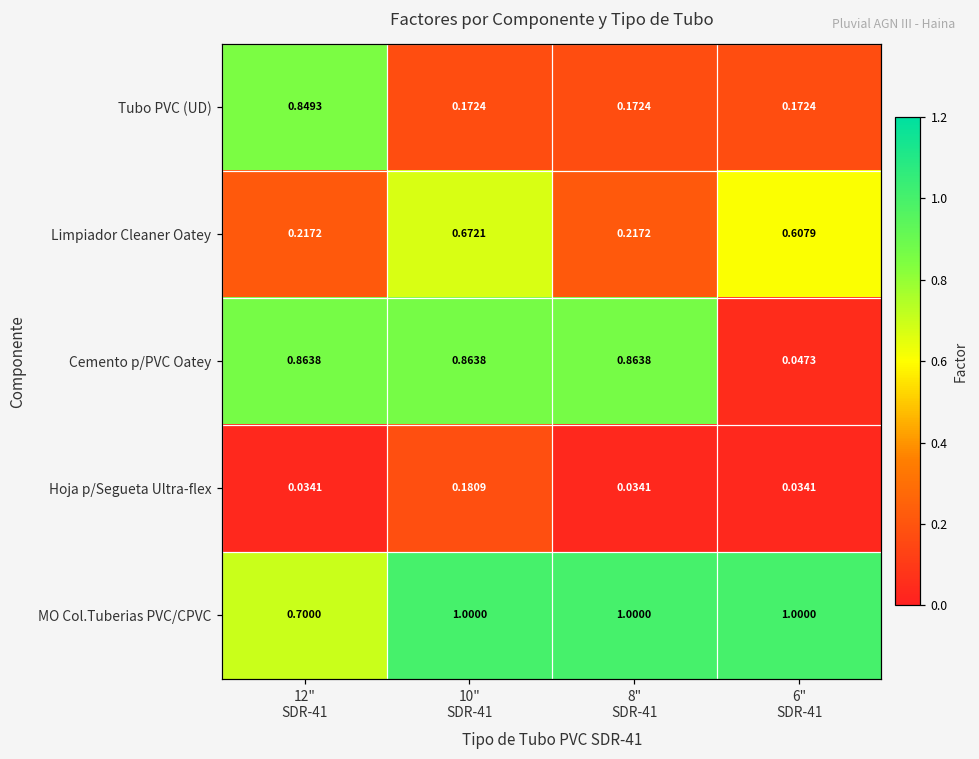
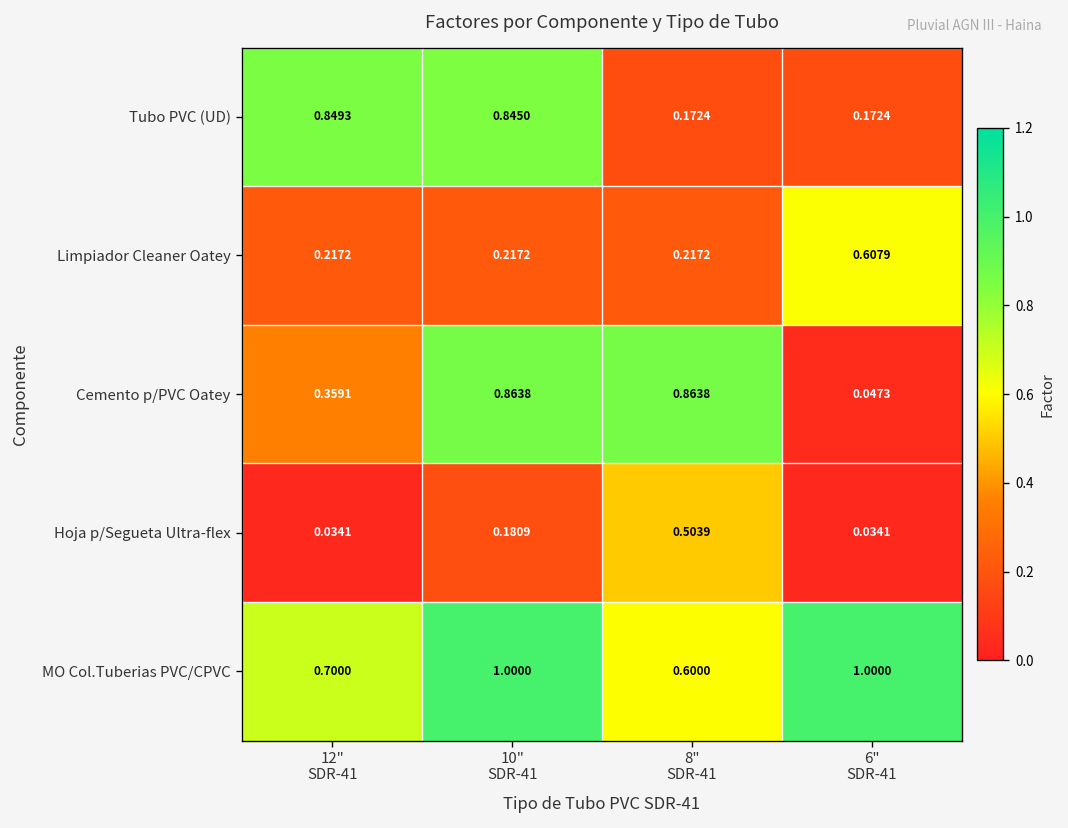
  {
    "Tubo PVC (UD)": {
      "12\" SDR-41": 0.8493,
-     "10\" SDR-41": 0.1724,
+     "10\" SDR-41": 0.8450,
      "8\" SDR-41": 0.1724,
      "6\" SDR-41": 0.1724
    },
    "Limpiador Cleaner Oatey": {
      "12\" SDR-41": 0.2172,
-     "10\" SDR-41": 0.6721,
+     "10\" SDR-41": 0.2172,
      "8\" SDR-41": 0.2172,
      "6\" SDR-41": 0.6079
    },
    "Cemento p/PVC Oatey": {
-     "12\" SDR-41": 0.8638,
+     "12\" SDR-41": 0.3591,
      "10\" SDR-41": 0.8638,
      "8\" SDR-41": 0.8638,
      "6\" SDR-41": 0.0473
    },
    "Hoja p/Segueta Ultra-flex": {
      "12\" SDR-41": 0.0341,
      "10\" SDR-41": 0.1809,
-     "8\" SDR-41": 0.0341,
+     "8\" SDR-41": 0.5039,
      "6\" SDR-41": 0.0341
    },
    "MO Col.Tuberias PVC/CPVC": {
      "12\" SDR-41": 0.7000,
      "10\" SDR-41": 1.0000,
-     "8\" SDR-41": 1.0000,
+     "8\" SDR-41": 0.6000,
      "6\" SDR-41": 1.0000
    }
  }
